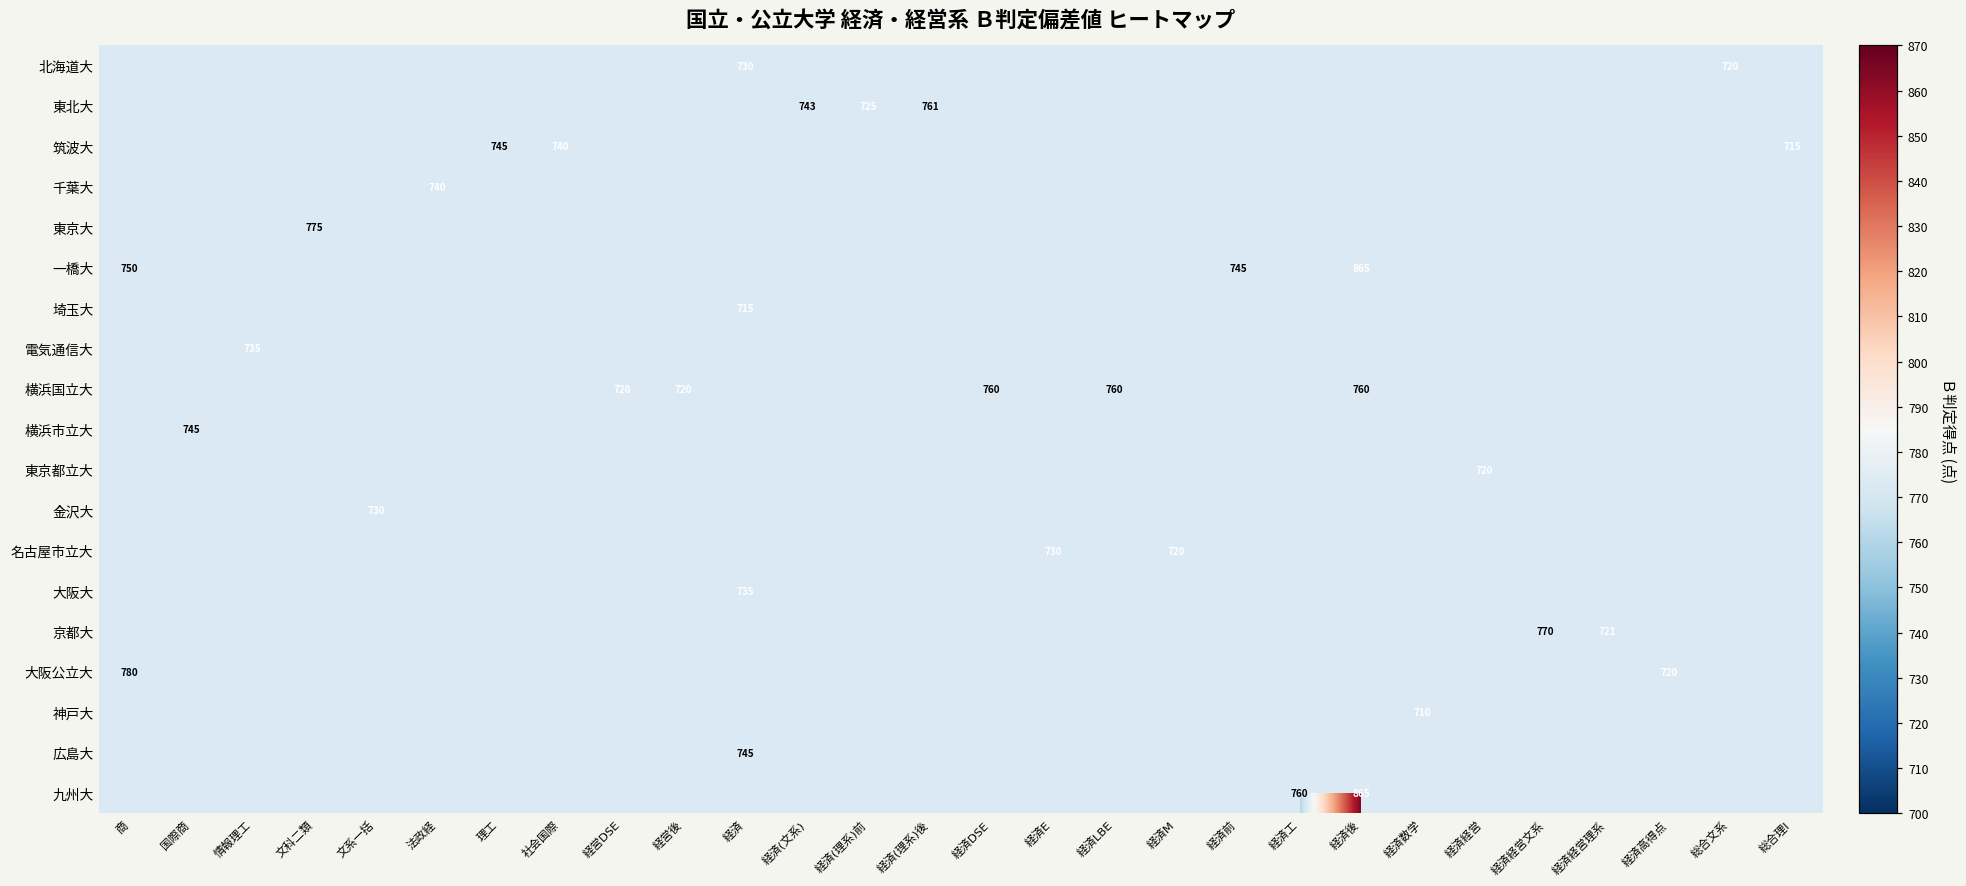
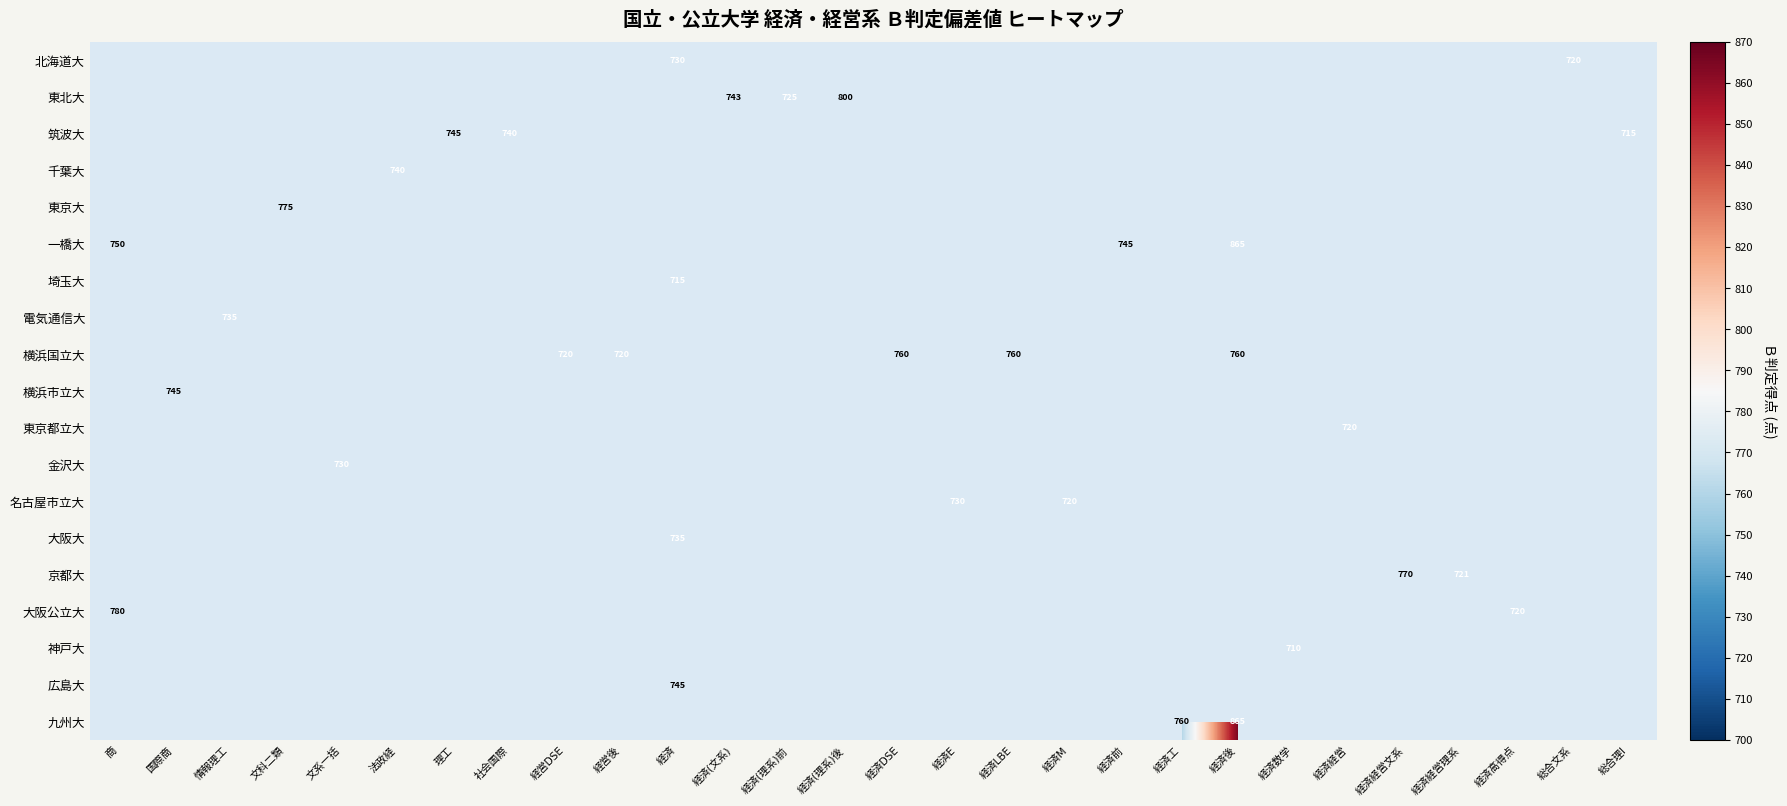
  {
    "東北大": {
      "経済(文系)": 743,
-     "経済(理系)後": 761
+     "経済(理系)後": 800
    },
    "筑波大": {
      "理工": 745
    },
    "東京大": {
      "文科二類": 775
    },
    "一橋大": {
      "商": 750,
      "経済前": 745
    },
    "横浜国立大": {
      "経済DSE": 760,
      "経済LBE": 760,
      "経済後": 760
    },
    "横浜市立大": {
      "国際商": 745
    },
    "京都大": {
      "経済経営文系": 770
    },
    "大阪公立大": {
      "商": 780
    },
    "広島大": {
      "経済": 745
    },
    "九州大": {
      "経済工": 760
    }
  }
